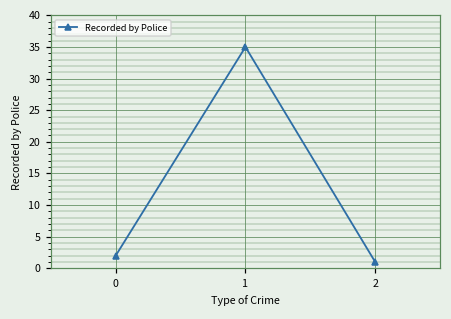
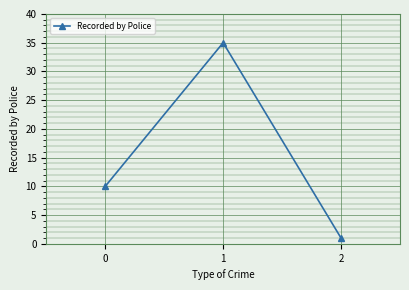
  {
-   "0": 2,
+   "0": 10,
    "1": 35,
    "2": 1
  }
